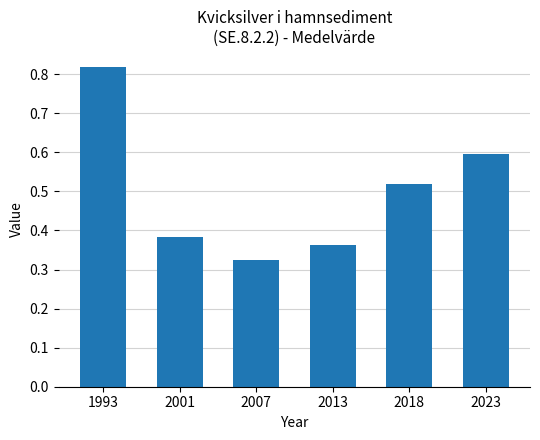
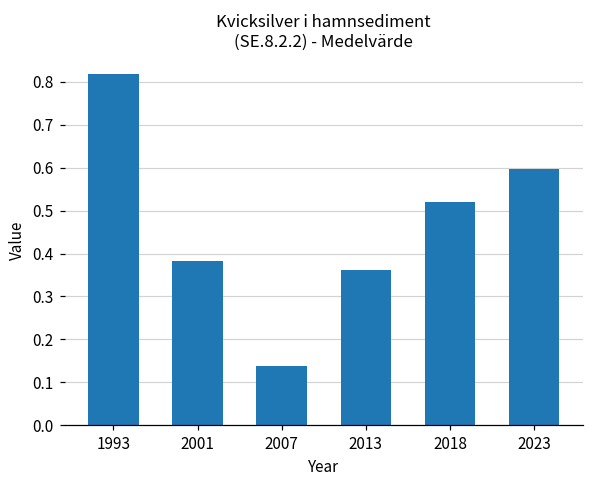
  {
    "1993": 0.82,
    "2001": 0.38,
-   "2007": 0.32,
+   "2007": 0.14,
    "2013": 0.36,
    "2018": 0.52,
    "2023": 0.60
  }
